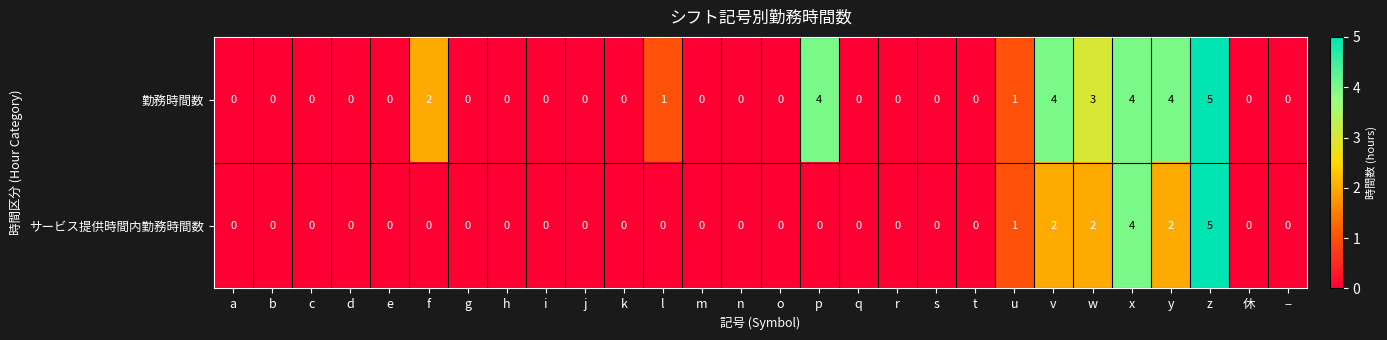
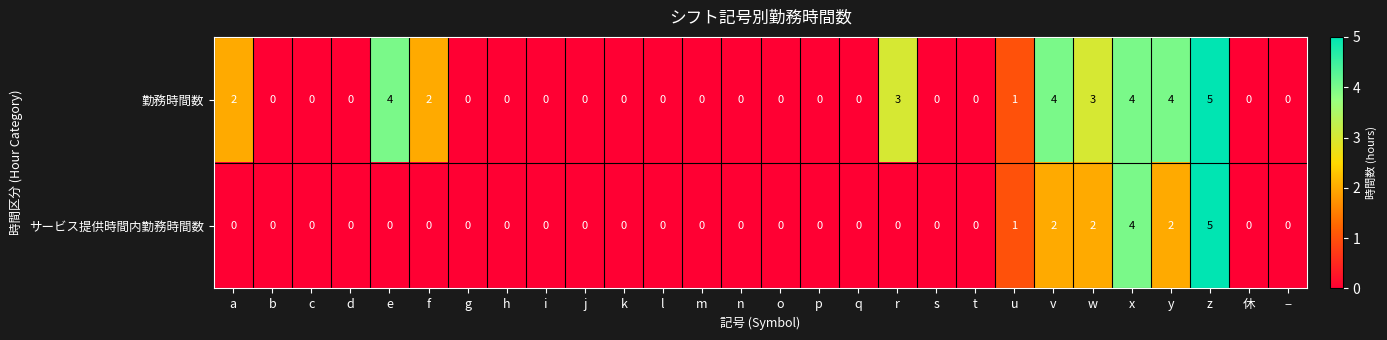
  {
    "勤務時間数": {
-     "a": 0,
+     "a": 2,
      "b": 0,
      "c": 0,
      "d": 0,
-     "e": 0,
+     "e": 4,
      "f": 2,
      "g": 0,
      "h": 0,
      "i": 0,
      "j": 0,
      "k": 0,
-     "l": 1,
+     "l": 0,
      "m": 0,
      "n": 0,
      "o": 0,
-     "p": 4,
+     "p": 0,
      "q": 0,
-     "r": 0,
+     "r": 3,
      "s": 0,
      "t": 0,
      "u": 1,
      "v": 4,
      "w": 3,
      "x": 4,
      "y": 4,
      "z": 5,
      "休": 0,
      "−": 0
    },
    "サービス提供時間内勤務時間数": {
      "a": 0,
      "b": 0,
      "c": 0,
      "d": 0,
      "e": 0,
      "f": 0,
      "g": 0,
      "h": 0,
      "i": 0,
      "j": 0,
      "k": 0,
      "l": 0,
      "m": 0,
      "n": 0,
      "o": 0,
      "p": 0,
      "q": 0,
      "r": 0,
      "s": 0,
      "t": 0,
      "u": 1,
      "v": 2,
      "w": 2,
      "x": 4,
      "y": 2,
      "z": 5,
      "休": 0,
      "−": 0
    }
  }
